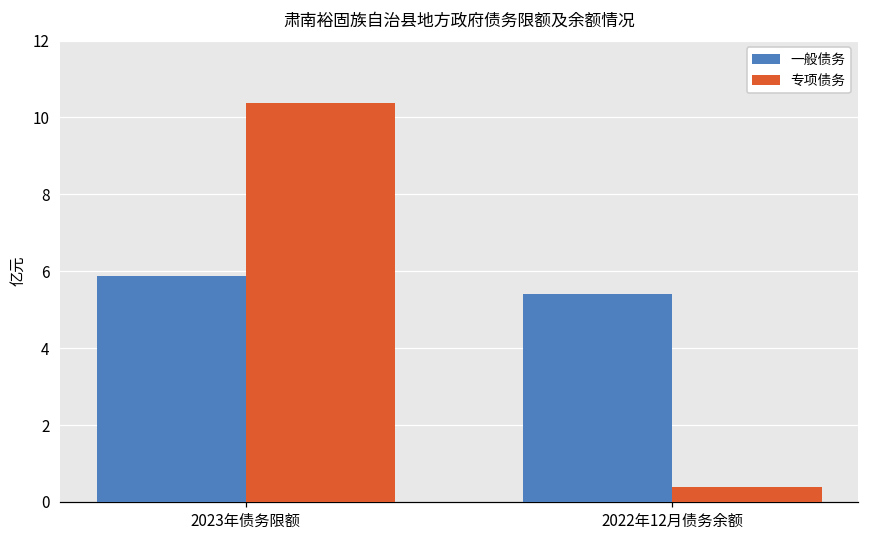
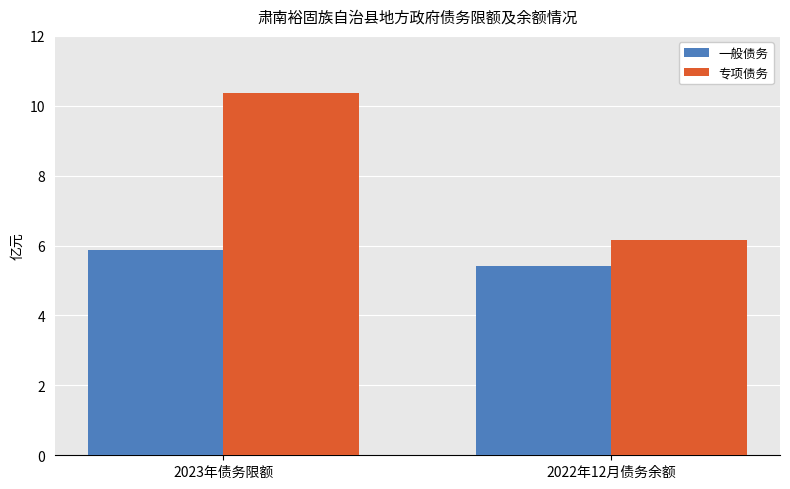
  {
    "一般债务": {
      "2023年债务限额": 5.9,
      "2022年12月债务余额": 5.4
    },
    "专项债务": {
      "2023年债务限额": 10.4,
-     "2022年12月债务余额": 0.4
+     "2022年12月债务余额": 6.2
    }
  }
